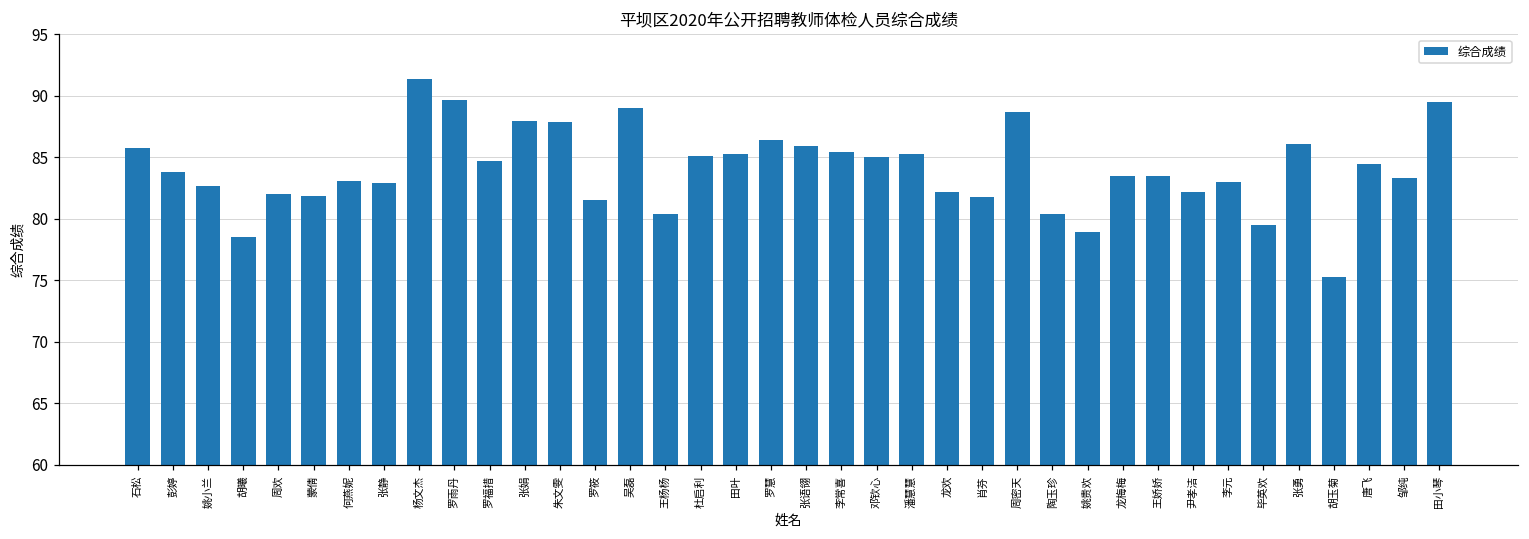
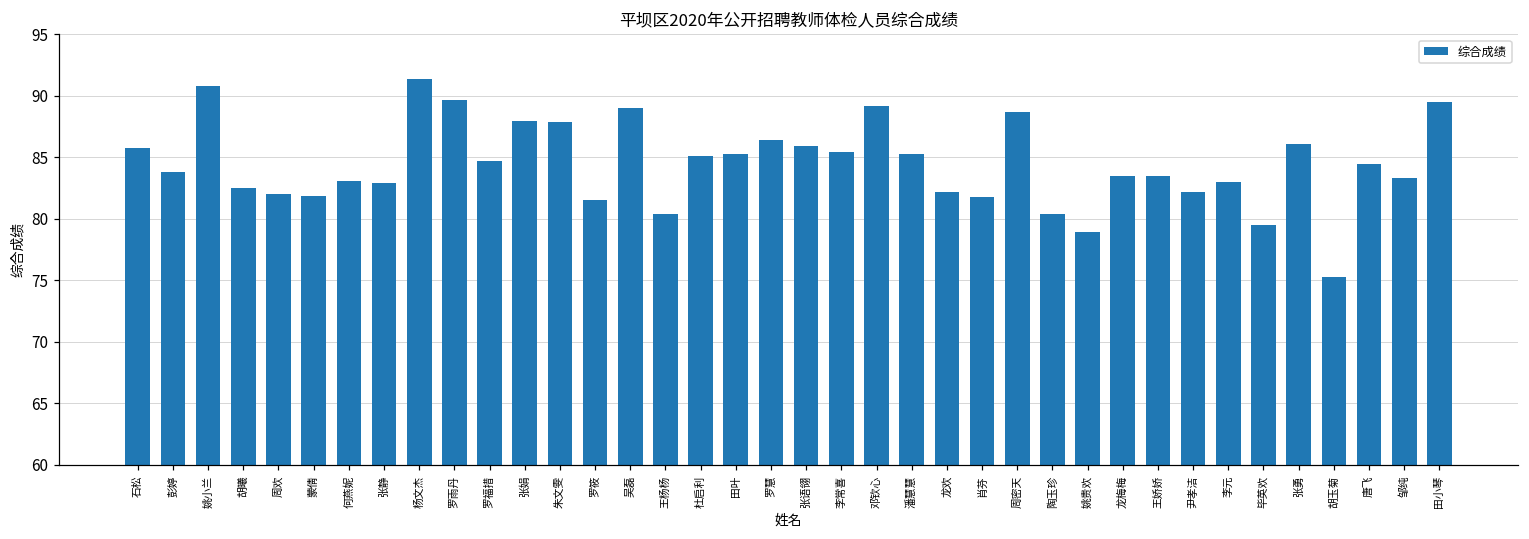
  {
    "石松": 85.8,
    "彭婷": 83.8,
-   "姚小兰": 82.7,
-   "胡曦": 78.5,
+   "姚小兰": 90.8,
+   "胡曦": 82.5,
    "周欢": 82.0,
    "蒙倩": 81.9,
    "何燕妮": 83.1,
    "张静": 82.9,
    "杨文杰": 91.4,
    "罗雨丹": 89.7,
    "罗福措": 84.7,
    "张娟": 88.0,
    "朱文雯": 87.9,
    "罗筱": 81.5,
    "吴磊": 89.1,
    "王杨杨": 80.4,
    "杜启利": 85.2,
    "田叶": 85.3,
    "罗慧": 86.4,
    "张语翎": 86.0,
    "李常喜": 85.5,
-   "邓钦心": 85.0,
+   "邓钦心": 89.2,
    "潘慧慧": 85.3,
    "龙欢": 82.2,
    "肖芬": 81.8,
    "周密天": 88.7,
    "陶玉珍": 80.4,
    "姚贵欢": 78.9,
    "龙梅梅": 83.5,
    "王娇娇": 83.5,
    "尹孝洁": 82.2,
    "李元": 83.0,
    "毕英欢": 79.5,
    "张勇": 86.1,
    "胡玉菊": 75.3,
    "唐飞": 84.5,
    "邹纯": 83.3,
    "田小琴": 89.5
  }
